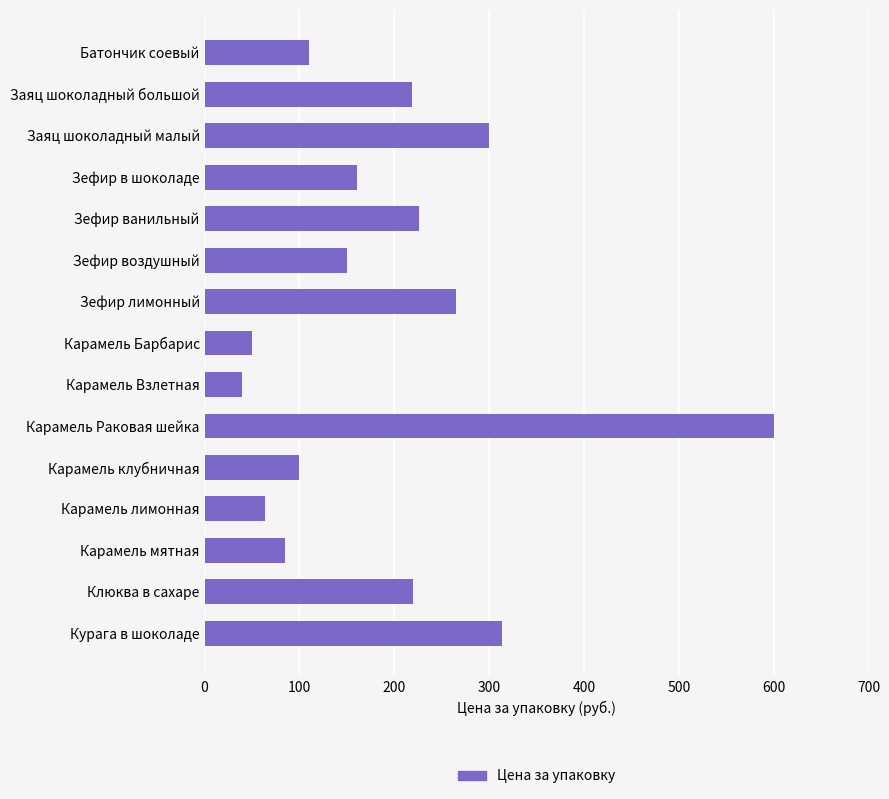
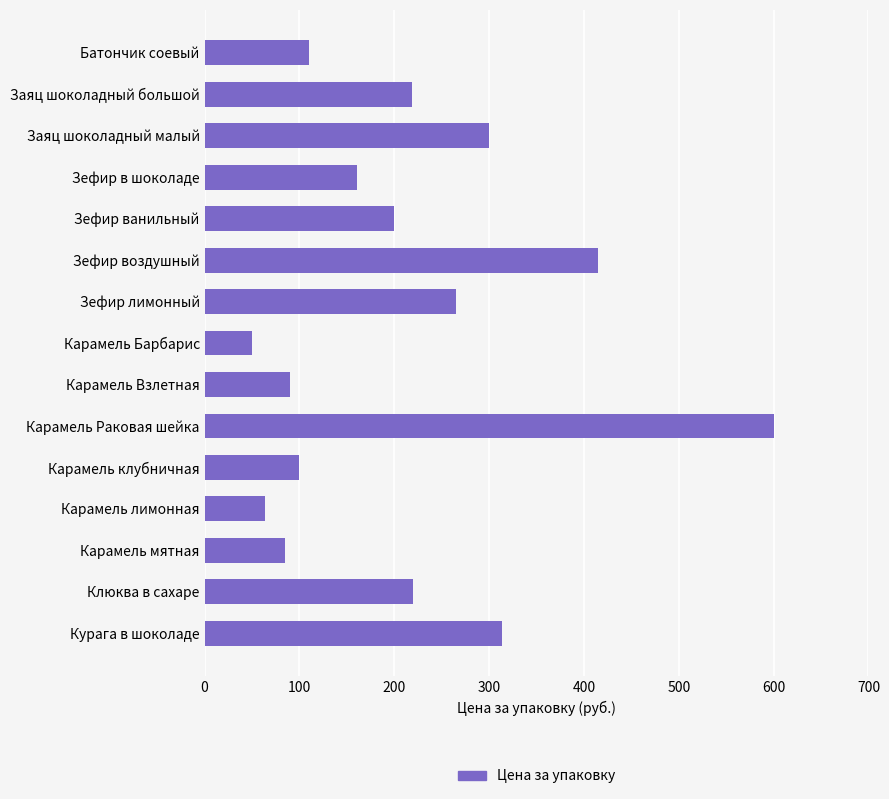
  {
    "Батончик соевый": 110,
    "Заяц шоколадный большой": 220,
    "Заяц шоколадный малый": 300,
    "Зефир в шоколаде": 160,
-   "Зефир ванильный": 230,
-   "Зефир воздушный": 150,
+   "Зефир ванильный": 200,
+   "Зефир воздушный": 420,
    "Зефир лимонный": 270,
    "Карамель Барбарис": 50,
-   "Карамель Взлетная": 40,
+   "Карамель Взлетная": 90,
    "Карамель Раковая шейка": 600,
    "Карамель клубничная": 100,
    "Карамель лимонная": 60,
    "Карамель мятная": 90,
    "Клюква в сахаре": 220,
    "Курага в шоколаде": 310
  }
